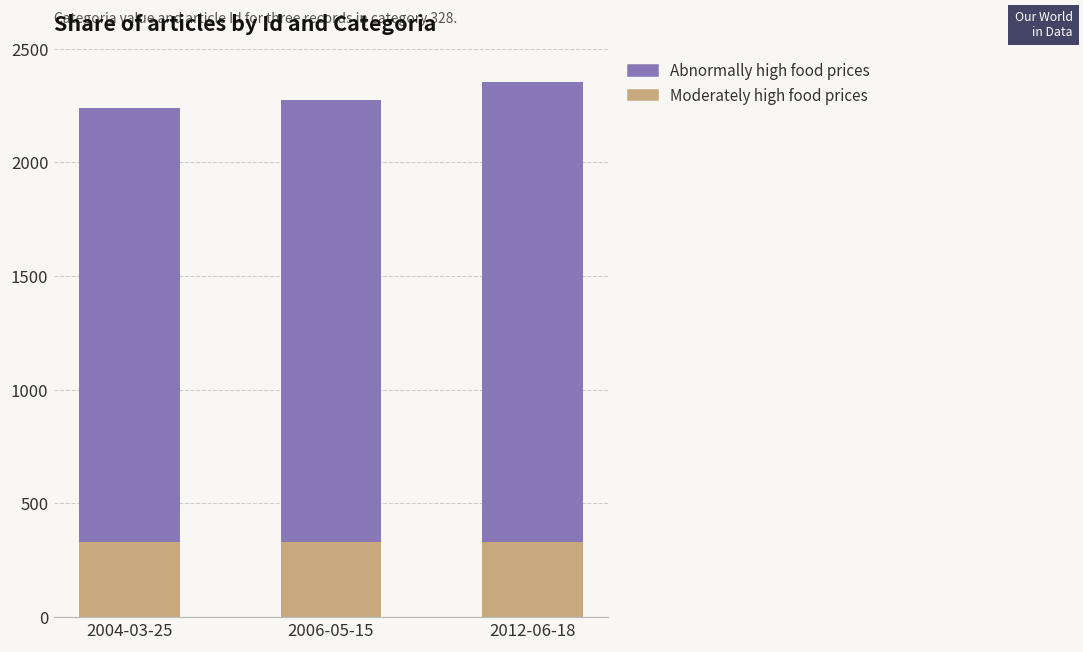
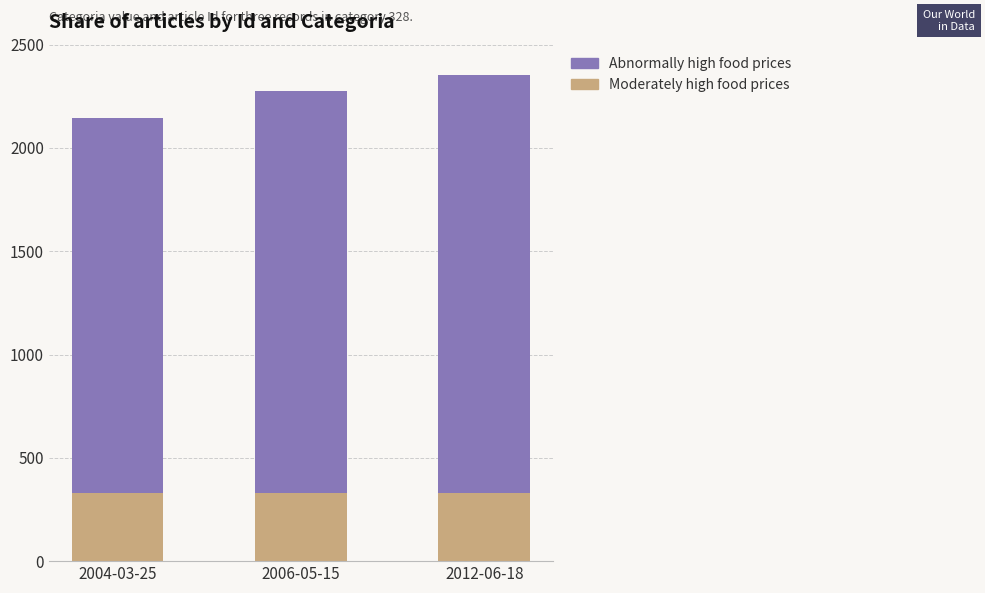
  {
    "Moderately high food prices": {
      "2004-03-25": 330,
      "2006-05-15": 330,
      "2012-06-18": 330
    },
    "Abnormally high food prices": {
-     "2004-03-25": 1910,
+     "2004-03-25": 1820,
      "2006-05-15": 1950,
      "2012-06-18": 2030
    }
  }
